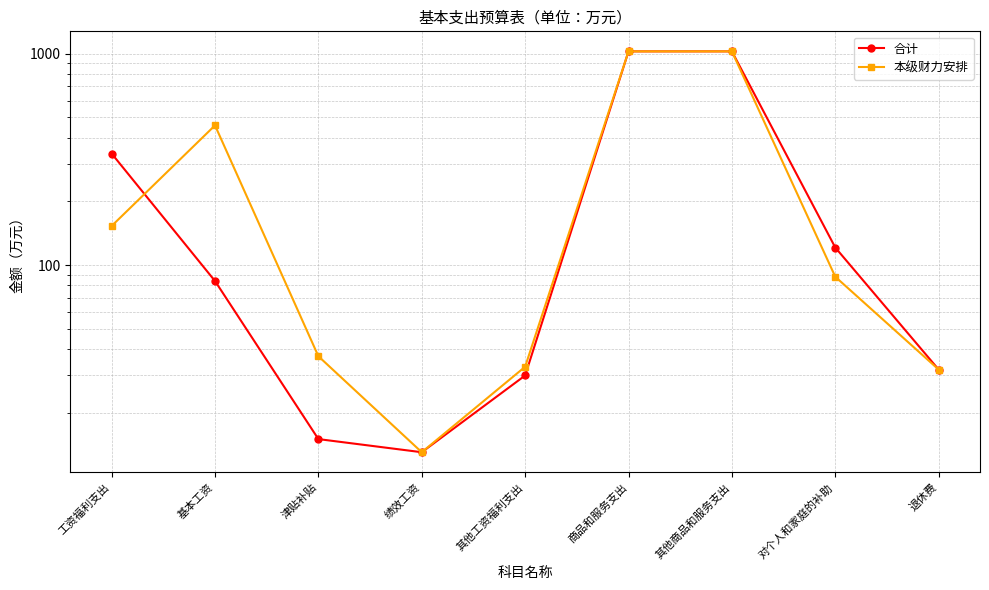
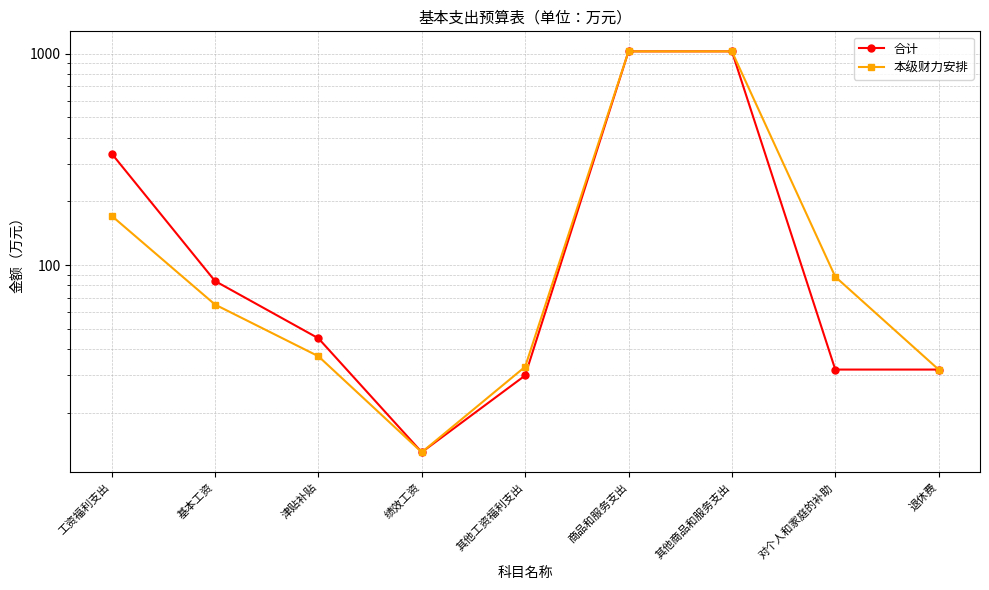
  {
    "合计": {
      "工资福利支出": 340,
      "基本工资": 84,
-     "津贴补贴": 15,
+     "津贴补贴": 45,
      "其他工资福利支出": 30,
-     "对个人和家庭的补助": 120
+     "对个人和家庭的补助": 32
    },
    "本级财力安排": {
-     "工资福利支出": 150,
-     "基本工资": 460,
+     "工资福利支出": 170,
+     "基本工资": 65,
      "津贴补贴": 37,
      "其他工资福利支出": 33,
      "对个人和家庭的补助": 88
    }
  }
